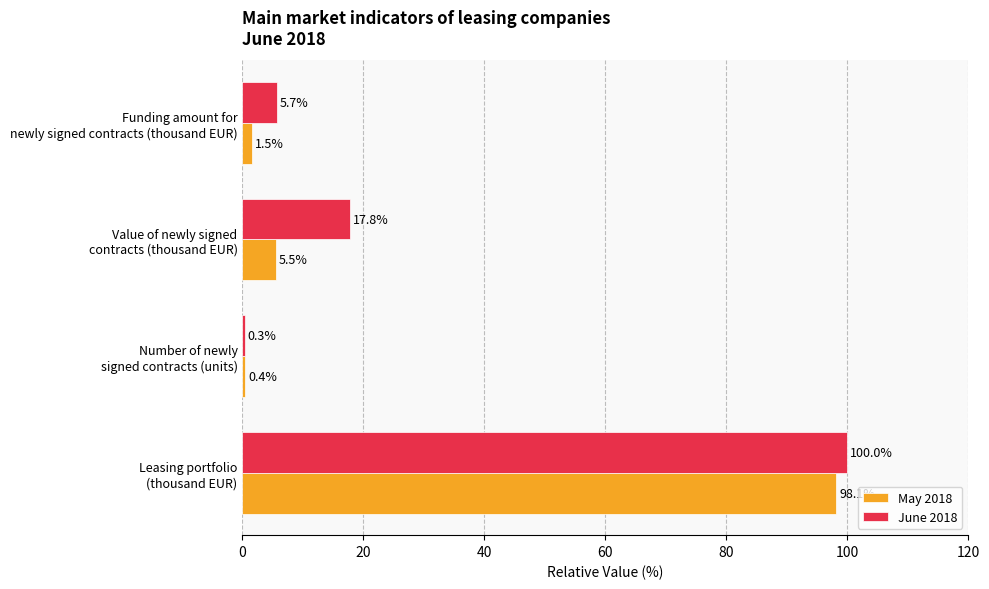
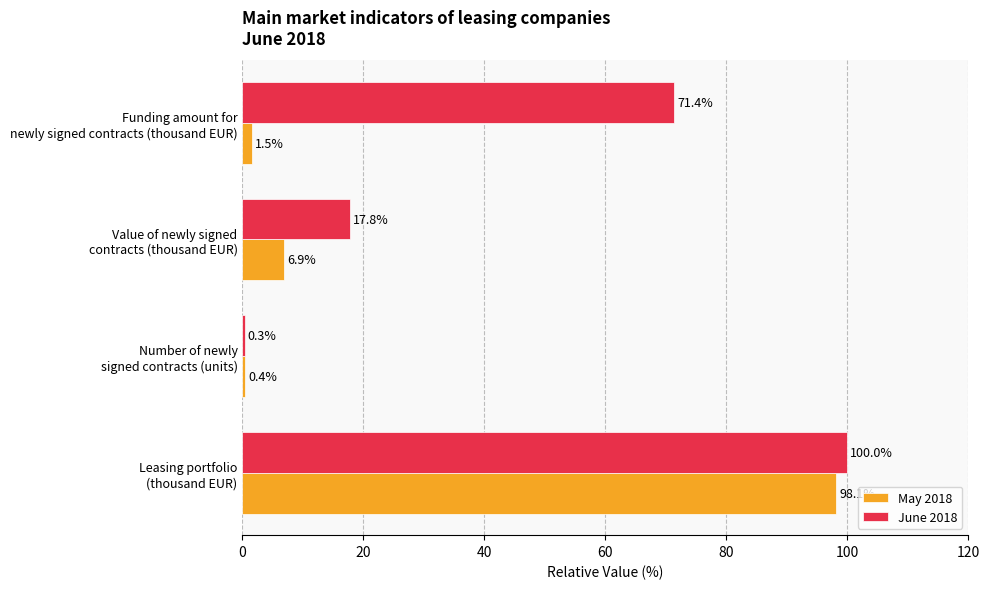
  {
    "May 2018": {
      "Funding amount for newly signed contracts (thousand EUR)": "1.5%",
-     "Value of newly signed contracts (thousand EUR)": "5.5%",
+     "Value of newly signed contracts (thousand EUR)": "6.9%",
      "Number of newly signed contracts (units)": "0.4%"
    },
    "June 2018": {
-     "Funding amount for newly signed contracts (thousand EUR)": "5.7%",
+     "Funding amount for newly signed contracts (thousand EUR)": "71.4%",
      "Value of newly signed contracts (thousand EUR)": "17.8%",
      "Number of newly signed contracts (units)": "0.3%",
      "Leasing portfolio (thousand EUR)": "100.0%"
    }
  }
